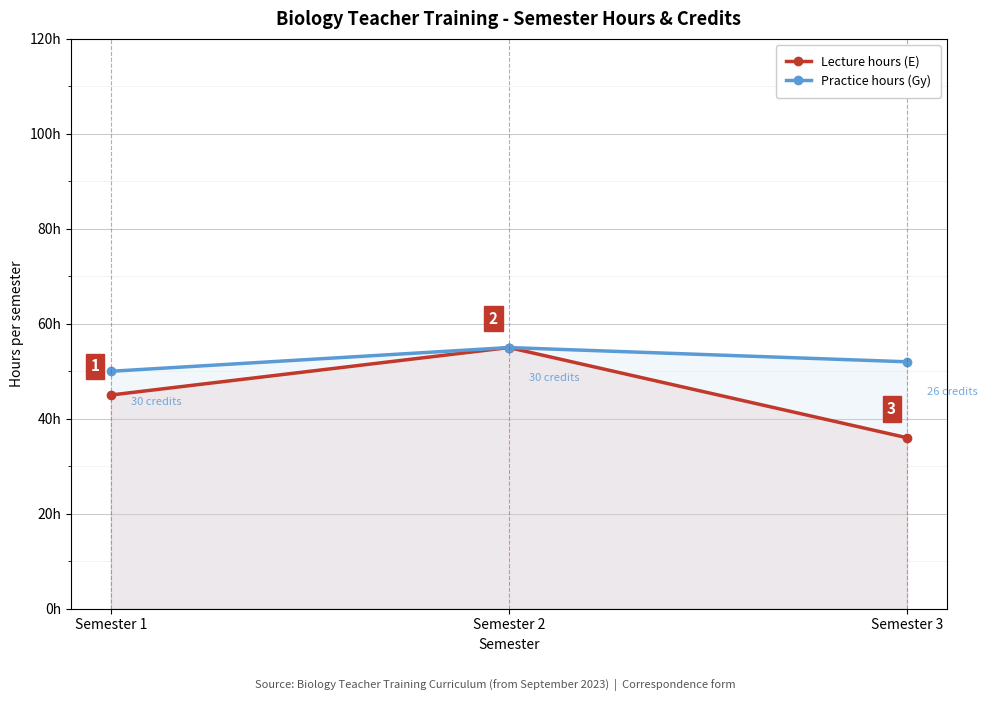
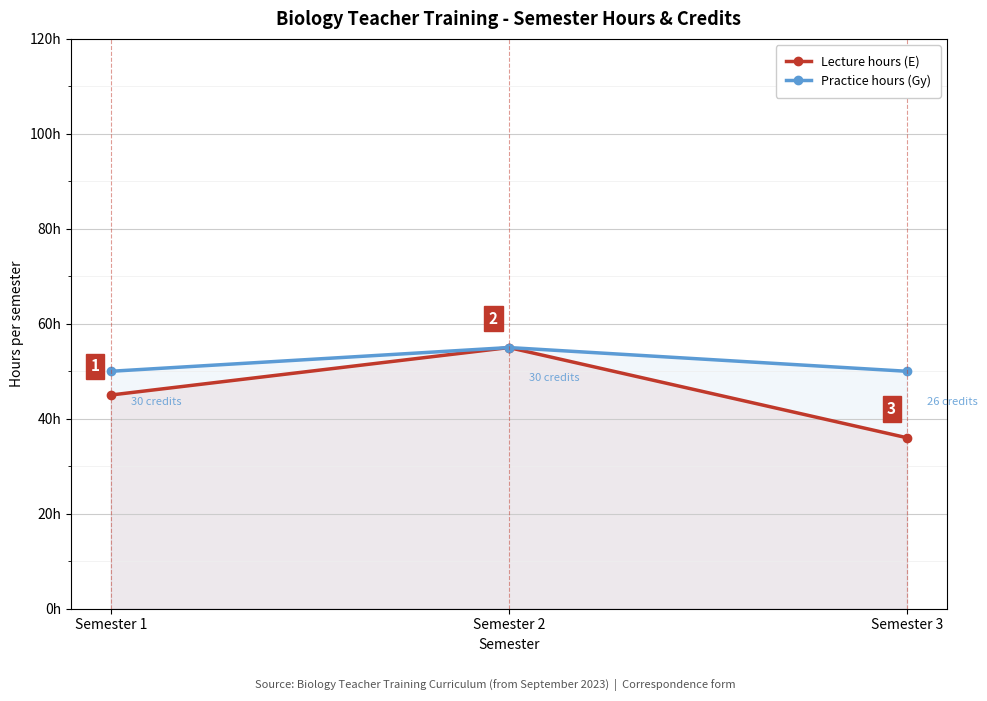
  {
    "Practice hours (Gy)": {
-     "Semester 3": "52h"
+     "Semester 3": "50h"
    }
  }
